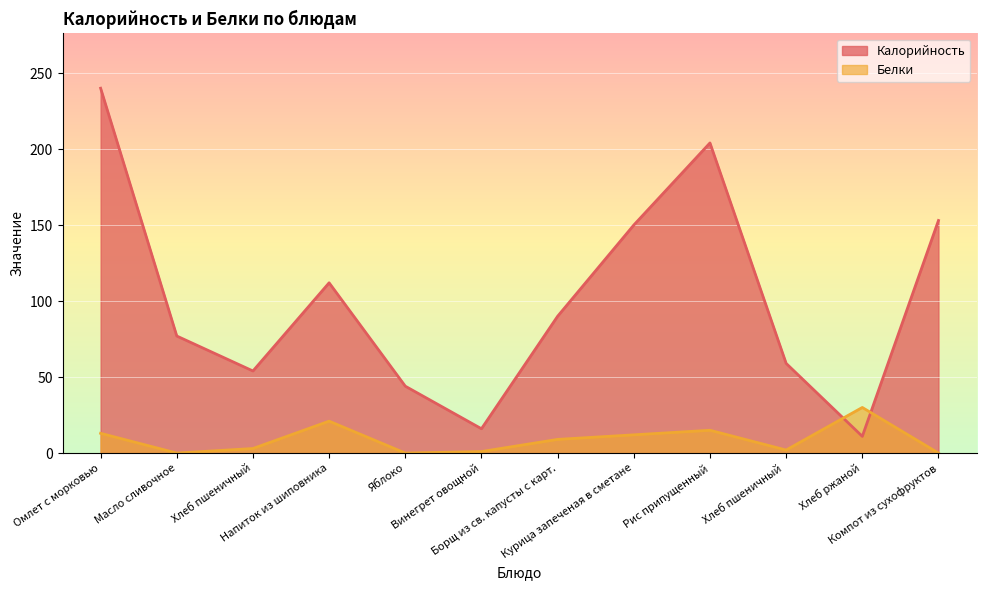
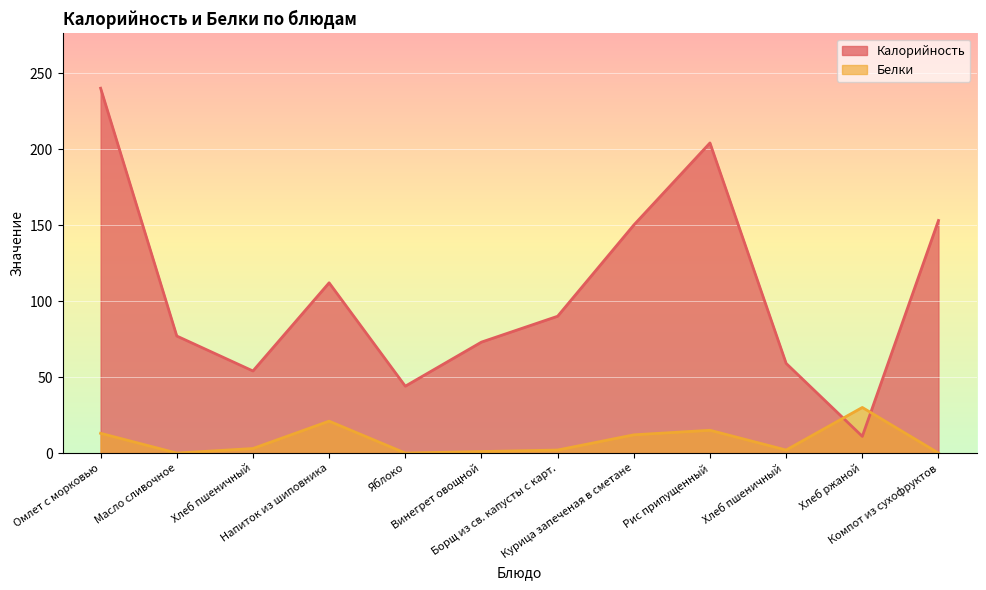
  {
    "Калорийность": {
      "Омлет с морковью": 240,
      "Масло сливочное": 77,
      "Напиток из шиповника": 112,
      "Яблоко": 44,
-     "Винегрет овощной": 16,
+     "Винегрет овощной": 73,
      "Борщ из св. капусты с карт.": 90,
      "Курица запеченая в сметане": 150,
      "Рис припущенный": 204,
      "Хлеб ржаной": 11,
      "Компот из сухофруктов": 153
    },
    "Белки": {
      "Омлет с морковью": 13,
      "Масло сливочное": 0,
      "Напиток из шиповника": 21,
      "Яблоко": 0,
      "Винегрет овощной": 1,
-     "Борщ из св. капусты с карт.": 9,
+     "Борщ из св. капусты с карт.": 2,
      "Курица запеченая в сметане": 12,
      "Рис припущенный": 15,
      "Хлеб ржаной": 30,
      "Компот из сухофруктов": 0
    }
  }
